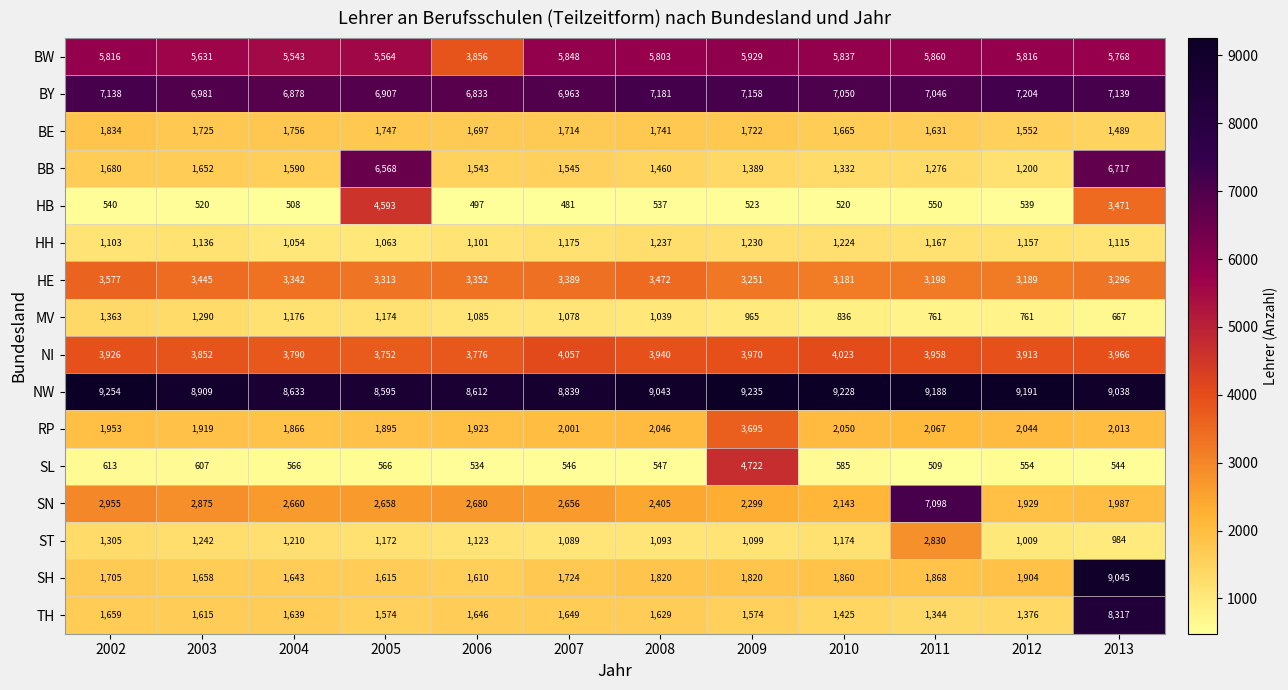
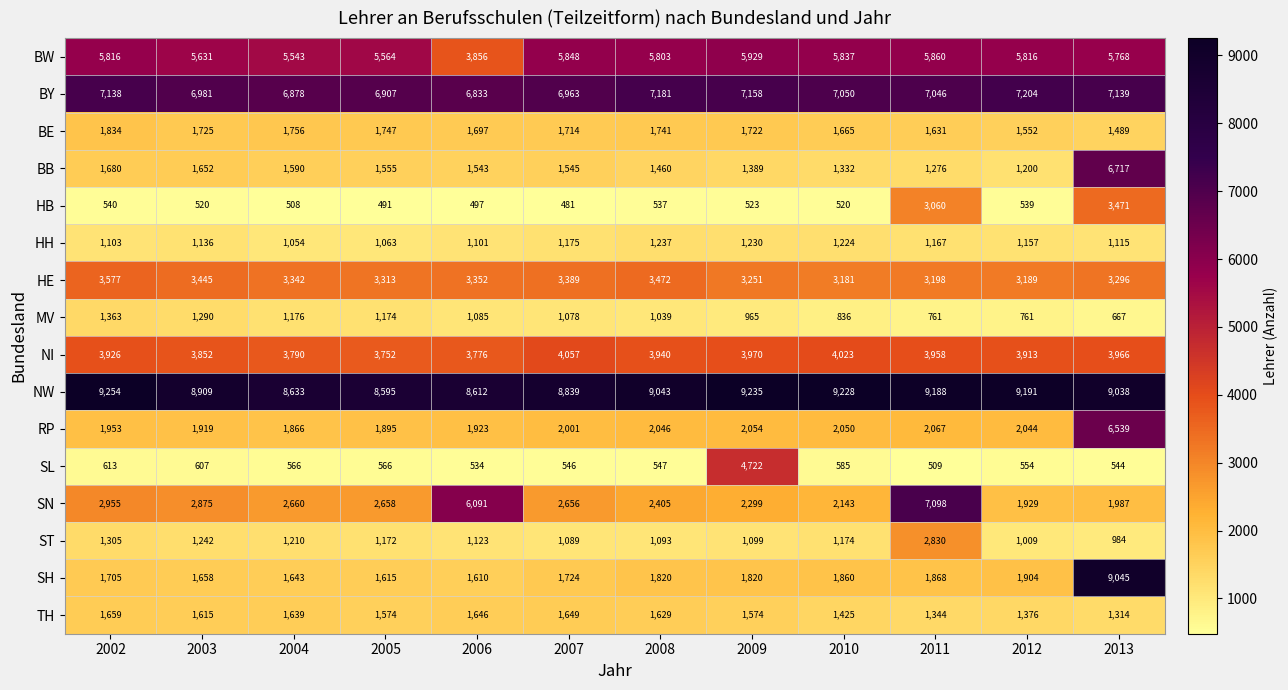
  {
    "BW": {
      "2002": "5,816",
      "2003": "5,631",
      "2004": "5,543",
      "2005": "5,564",
      "2006": "3,856",
      "2007": "5,848",
      "2008": "5,803",
      "2009": "5,929",
      "2010": "5,837",
      "2011": "5,860",
      "2012": "5,816",
      "2013": "5,768"
    },
    "BY": {
      "2002": "7,138",
      "2003": "6,981",
      "2004": "6,878",
      "2005": "6,907",
      "2006": "6,833",
      "2007": "6,963",
      "2008": "7,181",
      "2009": "7,158",
      "2010": "7,050",
      "2011": "7,046",
      "2012": "7,204",
      "2013": "7,139"
    },
    "BE": {
      "2002": "1,834",
      "2003": "1,725",
      "2004": "1,756",
      "2005": "1,747",
      "2006": "1,697",
      "2007": "1,714",
      "2008": "1,741",
      "2009": "1,722",
      "2010": "1,665",
      "2011": "1,631",
      "2012": "1,552",
      "2013": "1,489"
    },
    "BB": {
      "2002": "1,680",
      "2003": "1,652",
      "2004": "1,590",
-     "2005": "6,568",
+     "2005": "1,555",
      "2006": "1,543",
      "2007": "1,545",
      "2008": "1,460",
      "2009": "1,389",
      "2010": "1,332",
      "2011": "1,276",
      "2012": "1,200",
      "2013": "6,717"
    },
    "HB": {
      "2002": "540",
      "2003": "520",
      "2004": "508",
-     "2005": "4,593",
+     "2005": "491",
      "2006": "497",
      "2007": "481",
      "2008": "537",
      "2009": "523",
      "2010": "520",
-     "2011": "550",
+     "2011": "3,060",
      "2012": "539",
      "2013": "3,471"
    },
    "HH": {
      "2002": "1,103",
      "2003": "1,136",
      "2004": "1,054",
      "2005": "1,063",
      "2006": "1,101",
      "2007": "1,175",
      "2008": "1,237",
      "2009": "1,230",
      "2010": "1,224",
      "2011": "1,167",
      "2012": "1,157",
      "2013": "1,115"
    },
    "HE": {
      "2002": "3,577",
      "2003": "3,445",
      "2004": "3,342",
      "2005": "3,313",
      "2006": "3,352",
      "2007": "3,389",
      "2008": "3,472",
      "2009": "3,251",
      "2010": "3,181",
      "2011": "3,198",
      "2012": "3,189",
      "2013": "3,296"
    },
    "MV": {
      "2002": "1,363",
      "2003": "1,290",
      "2004": "1,176",
      "2005": "1,174",
      "2006": "1,085",
      "2007": "1,078",
      "2008": "1,039",
      "2009": "965",
      "2010": "836",
      "2011": "761",
      "2012": "761",
      "2013": "667"
    },
    "NI": {
      "2002": "3,926",
      "2003": "3,852",
      "2004": "3,790",
      "2005": "3,752",
      "2006": "3,776",
      "2007": "4,057",
      "2008": "3,940",
      "2009": "3,970",
      "2010": "4,023",
      "2011": "3,958",
      "2012": "3,913",
      "2013": "3,966"
    },
    "NW": {
      "2002": "9,254",
      "2003": "8,909",
      "2004": "8,633",
      "2005": "8,595",
      "2006": "8,612",
      "2007": "8,839",
      "2008": "9,043",
      "2009": "9,235",
      "2010": "9,228",
      "2011": "9,188",
      "2012": "9,191",
      "2013": "9,038"
    },
    "RP": {
      "2002": "1,953",
      "2003": "1,919",
      "2004": "1,866",
      "2005": "1,895",
      "2006": "1,923",
      "2007": "2,001",
      "2008": "2,046",
-     "2009": "3,695",
+     "2009": "2,054",
      "2010": "2,050",
      "2011": "2,067",
      "2012": "2,044",
-     "2013": "2,013"
+     "2013": "6,539"
    },
    "SL": {
      "2002": "613",
      "2003": "607",
      "2004": "566",
      "2005": "566",
      "2006": "534",
      "2007": "546",
      "2008": "547",
      "2009": "4,722",
      "2010": "585",
      "2011": "509",
      "2012": "554",
      "2013": "544"
    },
    "SN": {
      "2002": "2,955",
      "2003": "2,875",
      "2004": "2,660",
      "2005": "2,658",
-     "2006": "2,680",
+     "2006": "6,091",
      "2007": "2,656",
      "2008": "2,405",
      "2009": "2,299",
      "2010": "2,143",
      "2011": "7,098",
      "2012": "1,929",
      "2013": "1,987"
    },
    "ST": {
      "2002": "1,305",
      "2003": "1,242",
      "2004": "1,210",
      "2005": "1,172",
      "2006": "1,123",
      "2007": "1,089",
      "2008": "1,093",
      "2009": "1,099",
      "2010": "1,174",
      "2011": "2,830",
      "2012": "1,009",
      "2013": "984"
    },
    "SH": {
      "2002": "1,705",
      "2003": "1,658",
      "2004": "1,643",
      "2005": "1,615",
      "2006": "1,610",
      "2007": "1,724",
      "2008": "1,820",
      "2009": "1,820",
      "2010": "1,860",
      "2011": "1,868",
      "2012": "1,904",
      "2013": "9,045"
    },
    "TH": {
      "2002": "1,659",
      "2003": "1,615",
      "2004": "1,639",
      "2005": "1,574",
      "2006": "1,646",
      "2007": "1,649",
      "2008": "1,629",
      "2009": "1,574",
      "2010": "1,425",
      "2011": "1,344",
      "2012": "1,376",
-     "2013": "8,317"
+     "2013": "1,314"
    }
  }
